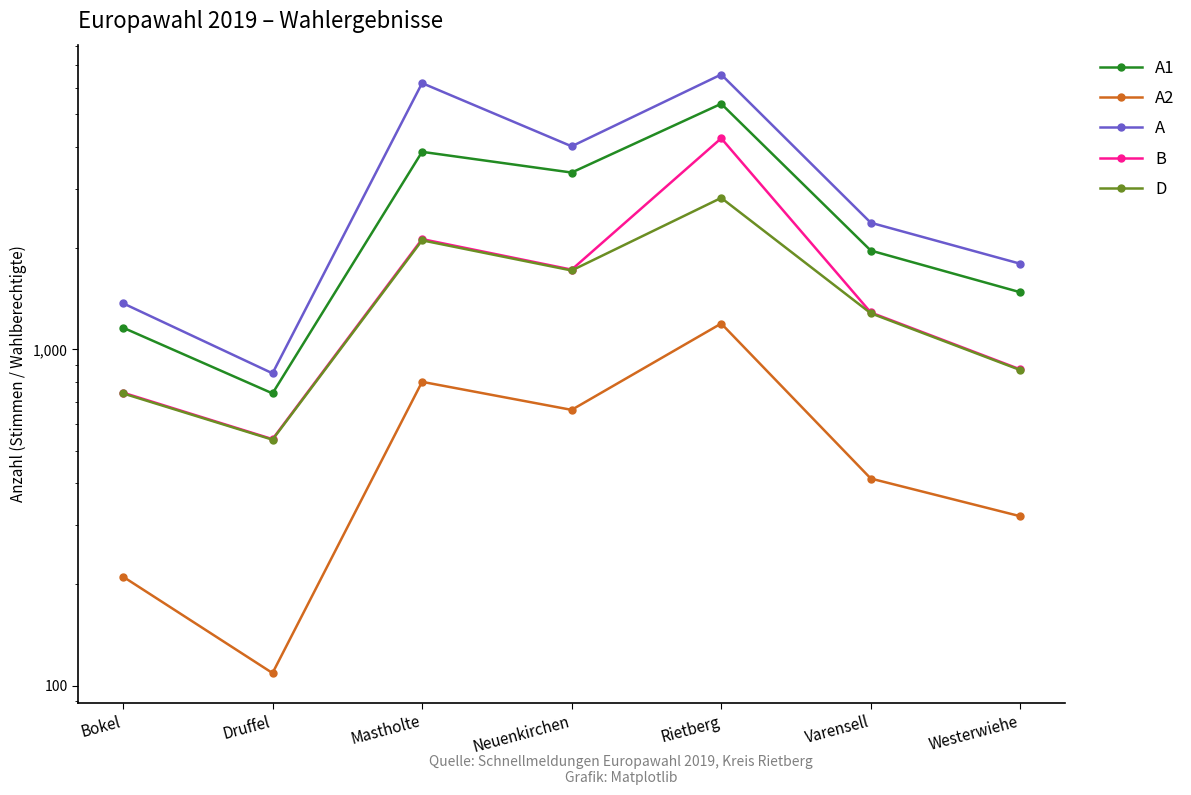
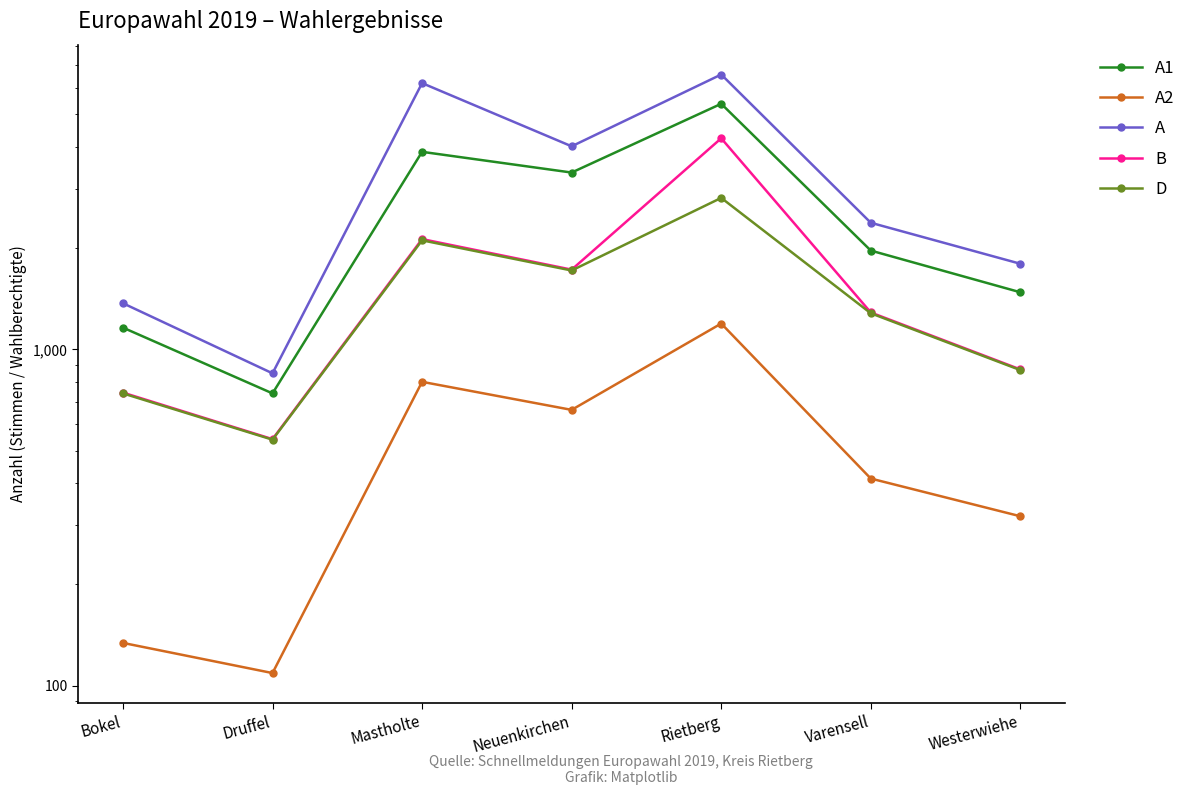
  {
    "A1": {
      "Bokel": "1,160",
      "Druffel": "740",
      "Mastholte": "3,900",
      "Neuenkirchen": "3,400",
      "Rietberg": "5,400",
      "Varensell": "2,000",
      "Westerwiehe": "1,500"
    },
    "A2": {
-     "Bokel": "210",
+     "Bokel": "134",
      "Druffel": "109",
      "Mastholte": "800",
      "Neuenkirchen": "660",
      "Rietberg": "1,190",
      "Varensell": "410",
      "Westerwiehe": "320"
    },
    "A": {
      "Bokel": "1,370",
      "Druffel": "850",
      "Mastholte": "6,200",
      "Neuenkirchen": "4,000",
      "Rietberg": "6,600",
      "Varensell": "2,400",
      "Westerwiehe": "1,800"
    },
    "B": {
      "Rietberg": "4,200"
    },
    "D": {
      "Rietberg": "2,800"
    }
  }
